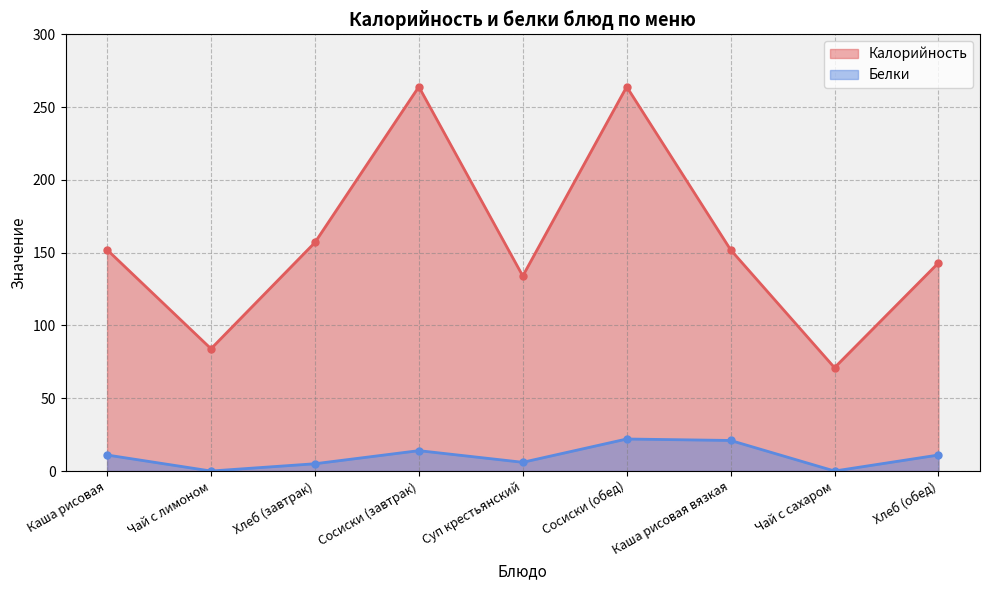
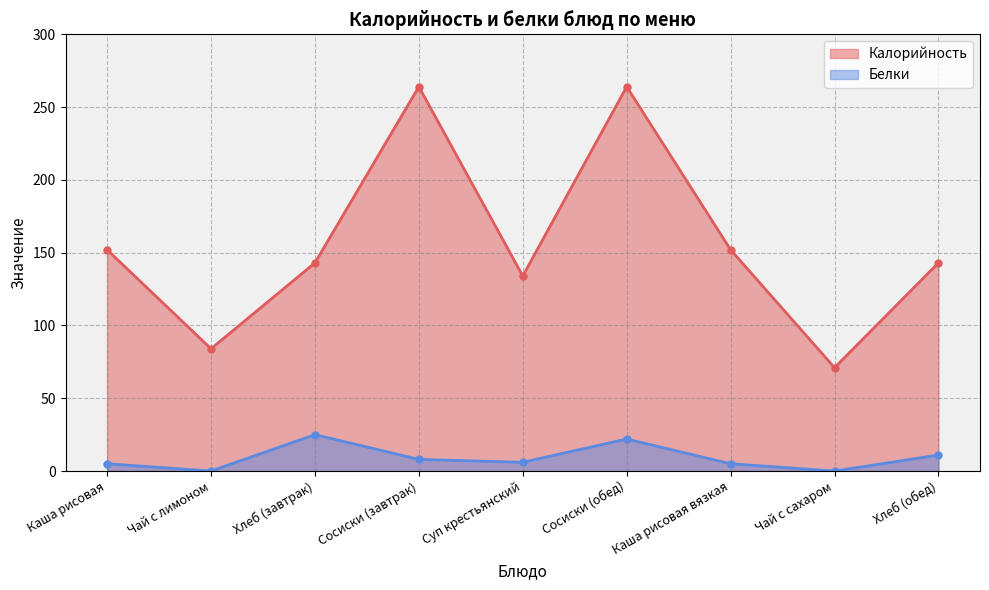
  {
    "Калорийность": {
      "Каша рисовая": 152,
      "Чай с лимоном": 84,
-     "Хлеб (завтрак)": 157,
+     "Хлеб (завтрак)": 143,
      "Сосиски (завтрак)": 264,
      "Суп крестьянский": 134,
      "Сосиски (обед)": 264,
      "Каша рисовая вязкая": 152,
      "Чай с сахаром": 71,
      "Хлеб (обед)": 143
    },
    "Белки": {
-     "Каша рисовая": 11,
+     "Каша рисовая": 5,
      "Чай с лимоном": 0,
-     "Хлеб (завтрак)": 5,
-     "Сосиски (завтрак)": 14,
+     "Хлеб (завтрак)": 25,
+     "Сосиски (завтрак)": 8,
      "Суп крестьянский": 6,
      "Сосиски (обед)": 22,
-     "Каша рисовая вязкая": 21,
+     "Каша рисовая вязкая": 5,
      "Чай с сахаром": 0,
      "Хлеб (обед)": 11
    }
  }
